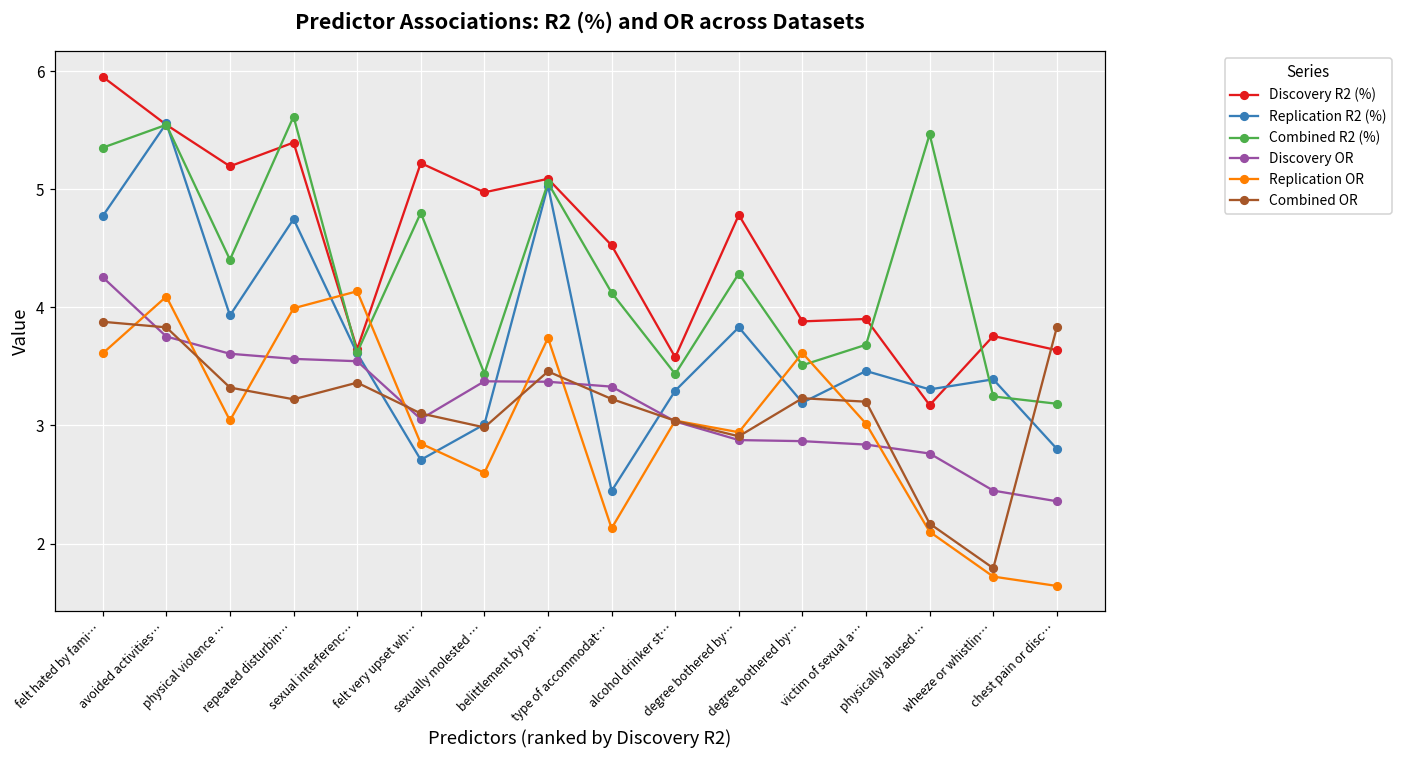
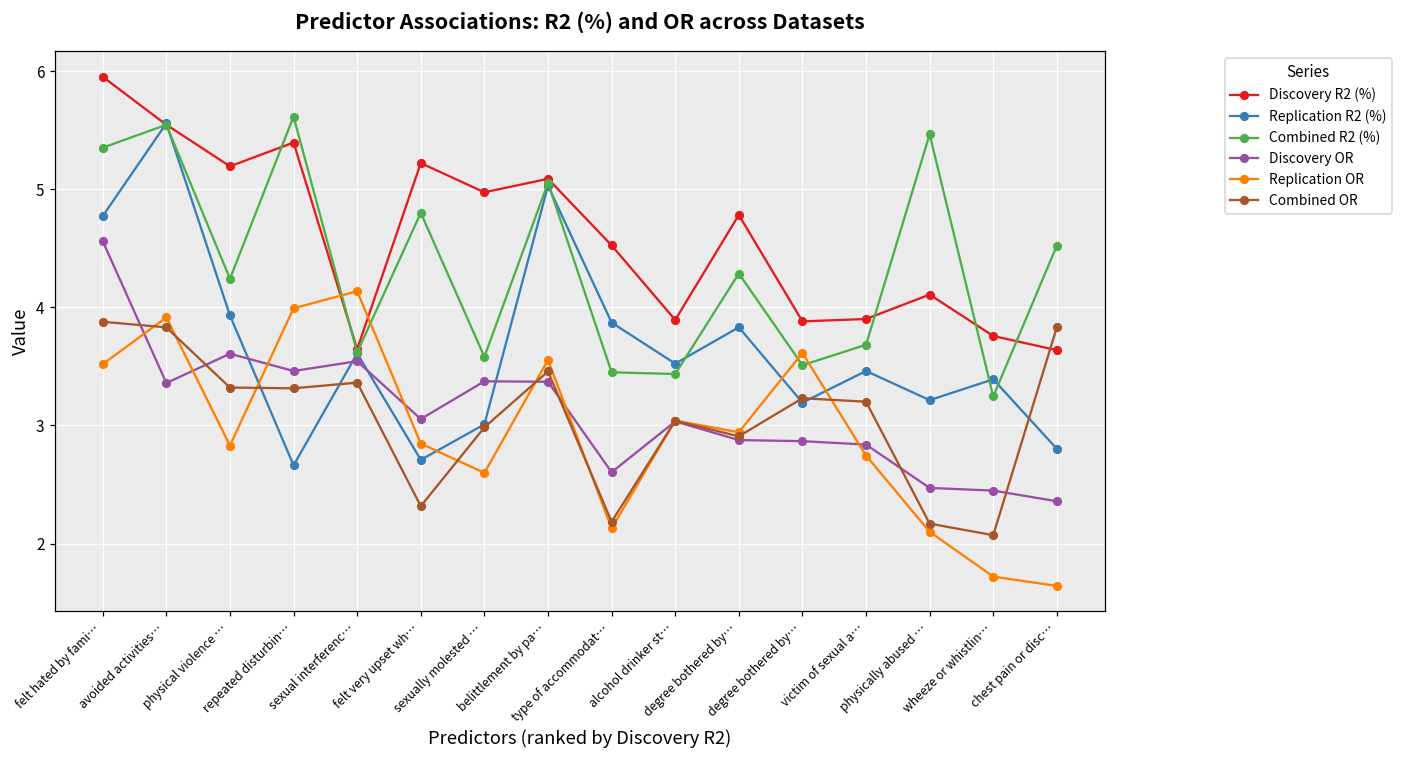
  {
    "Discovery R2 (%)": {
      "felt hated by fami…": 5.95,
      "physical violence …": 5.19,
      "repeated disturbin…": 5.40,
      "sexual interferenc…": 3.65,
      "felt very upset wh…": 5.22,
      "sexually molested …": 4.97,
      "belittlement by pa…": 5.09,
      "type of accommodat…": 4.53,
-     "alcohol drinker st…": 3.58,
+     "alcohol drinker st…": 3.89,
      "victim of sexual a…": 3.90,
-     "physically abused …": 3.17,
+     "physically abused …": 4.11,
      "wheeze or whistlin…": 3.76,
      "chest pain or disc…": 3.64
    },
    "Replication R2 (%)": {
      "felt hated by fami…": 4.77,
      "physical violence …": 3.93,
-     "repeated disturbin…": 4.75,
+     "repeated disturbin…": 2.66,
      "felt very upset wh…": 2.71,
      "sexually molested …": 3.01,
      "belittlement by pa…": 5.03,
-     "type of accommodat…": 2.45,
-     "alcohol drinker st…": 3.29,
+     "type of accommodat…": 3.87,
+     "alcohol drinker st…": 3.52,
      "victim of sexual a…": 3.46,
-     "physically abused …": 3.31,
+     "physically abused …": 3.21,
      "wheeze or whistlin…": 3.39,
      "chest pain or disc…": 2.80
    },
    "Combined R2 (%)": {
      "felt hated by fami…": 5.35,
-     "physical violence …": 4.40,
+     "physical violence …": 4.24,
      "repeated disturbin…": 5.62,
      "felt very upset wh…": 4.80,
-     "sexually molested …": 3.44,
+     "sexually molested …": 3.58,
      "belittlement by pa…": 5.05,
-     "type of accommodat…": 4.12,
+     "type of accommodat…": 3.45,
      "alcohol drinker st…": 3.44,
      "victim of sexual a…": 3.68,
      "physically abused …": 5.47,
      "wheeze or whistlin…": 3.25,
-     "chest pain or disc…": 3.18
+     "chest pain or disc…": 4.52
    },
    "Discovery OR": {
-     "felt hated by fami…": 4.25,
-     "avoided activities…": 3.75,
+     "felt hated by fami…": 4.56,
+     "avoided activities…": 3.36,
      "physical violence …": 3.61,
-     "repeated disturbin…": 3.56,
+     "repeated disturbin…": 3.46,
      "sexual interferenc…": 3.54,
      "felt very upset wh…": 3.05,
      "sexually molested …": 3.37,
      "belittlement by pa…": 3.37,
-     "type of accommodat…": 3.33,
+     "type of accommodat…": 2.60,
      "victim of sexual a…": 2.84,
-     "physically abused …": 2.76,
+     "physically abused …": 2.47,
      "wheeze or whistlin…": 2.45,
      "chest pain or disc…": 2.36
    },
    "Replication OR": {
-     "felt hated by fami…": 3.61,
-     "avoided activities…": 4.09,
-     "physical violence …": 3.04,
+     "felt hated by fami…": 3.52,
+     "avoided activities…": 3.91,
+     "physical violence …": 2.83,
      "repeated disturbin…": 3.99,
      "sexual interferenc…": 4.14,
      "felt very upset wh…": 2.85,
      "sexually molested …": 2.60,
-     "belittlement by pa…": 3.74,
+     "belittlement by pa…": 3.55,
      "type of accommodat…": 2.13,
-     "victim of sexual a…": 3.01,
+     "victim of sexual a…": 2.75,
      "physically abused …": 2.10,
      "wheeze or whistlin…": 1.72,
      "chest pain or disc…": 1.64
    },
    "Combined OR": {
      "felt hated by fami…": 3.88,
      "avoided activities…": 3.83,
      "physical violence …": 3.32,
-     "repeated disturbin…": 3.22,
+     "repeated disturbin…": 3.31,
      "sexual interferenc…": 3.36,
-     "felt very upset wh…": 3.10,
+     "felt very upset wh…": 2.32,
      "sexually molested …": 2.98,
      "belittlement by pa…": 3.46,
-     "type of accommodat…": 3.22,
+     "type of accommodat…": 2.18,
      "victim of sexual a…": 3.20,
      "physically abused …": 2.17,
-     "wheeze or whistlin…": 1.79,
+     "wheeze or whistlin…": 2.07,
      "chest pain or disc…": 3.83
    }
  }
